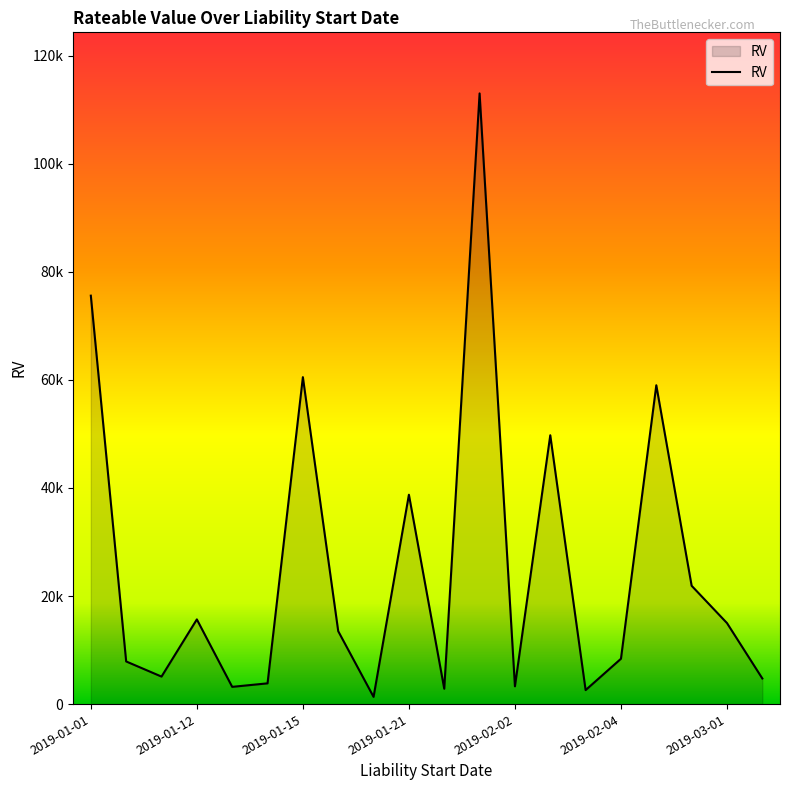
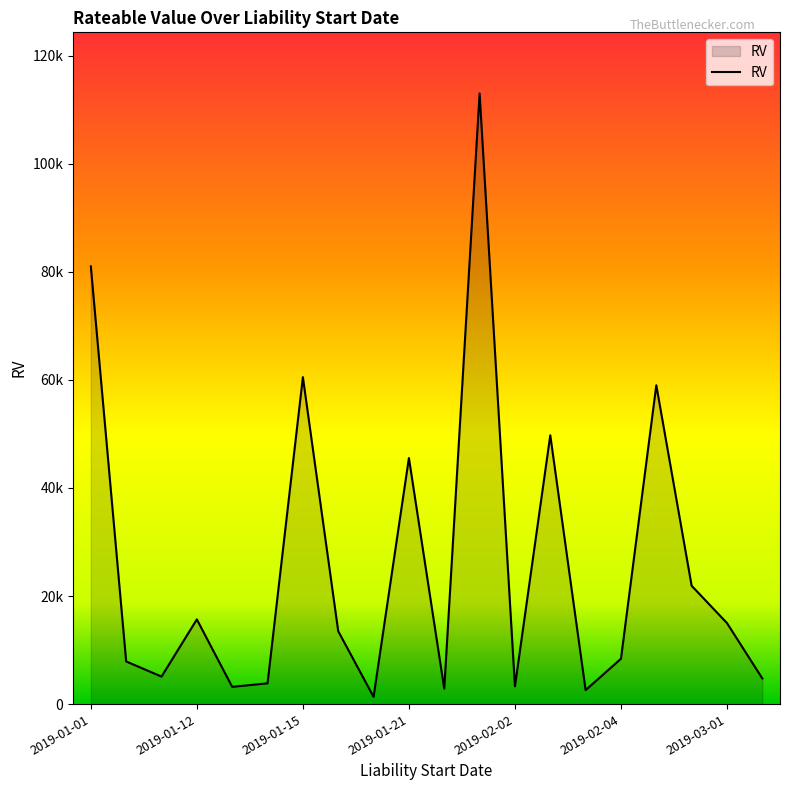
  {
-   "2019-01-01": 76000,
+   "2019-01-01": 81000,
    "2019-01-12": 16000,
    "2019-01-15": 61000,
-   "2019-01-21": 39000,
+   "2019-01-21": 46000,
    "2019-02-04": 8000
  }
